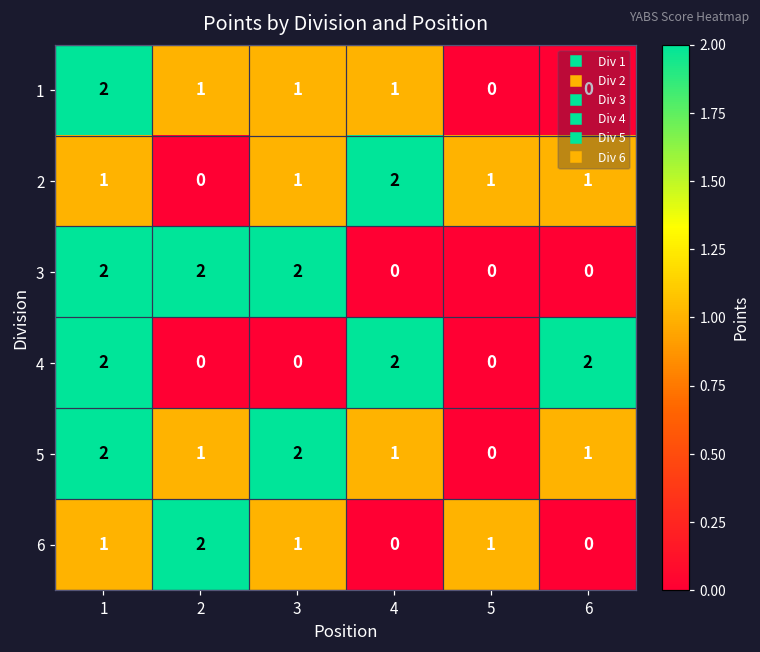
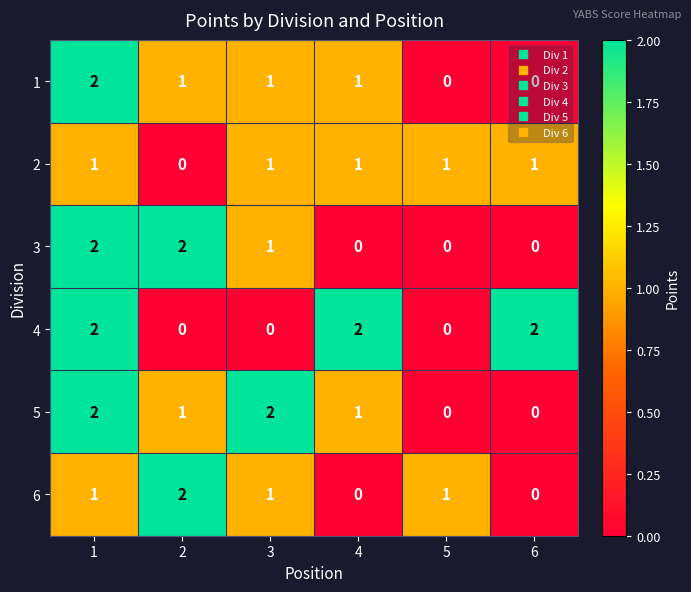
  {
    "1": {
      "1": 2,
      "2": 1,
      "3": 1,
      "4": 1,
      "5": 0
    },
    "2": {
      "1": 1,
      "2": 0,
      "3": 1,
-     "4": 2,
+     "4": 1,
      "5": 1,
      "6": 1
    },
    "3": {
      "1": 2,
      "2": 2,
-     "3": 2,
+     "3": 1,
      "4": 0,
      "5": 0,
      "6": 0
    },
    "4": {
      "1": 2,
      "2": 0,
      "3": 0,
      "4": 2,
      "5": 0,
      "6": 2
    },
    "5": {
      "1": 2,
      "2": 1,
      "3": 2,
      "4": 1,
      "5": 0,
-     "6": 1
+     "6": 0
    },
    "6": {
      "1": 1,
      "2": 2,
      "3": 1,
      "4": 0,
      "5": 1,
      "6": 0
    }
  }
